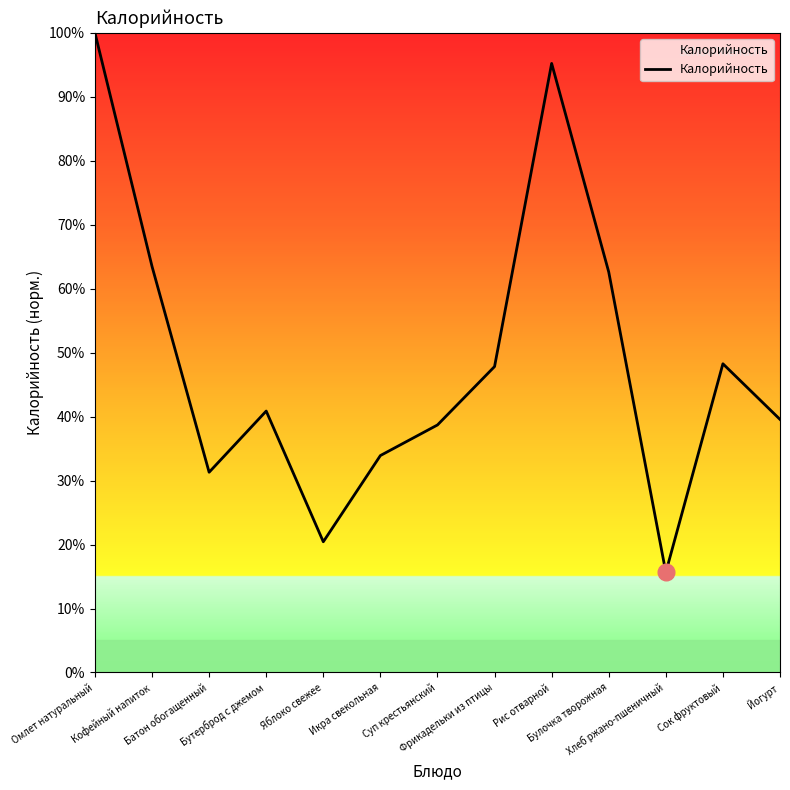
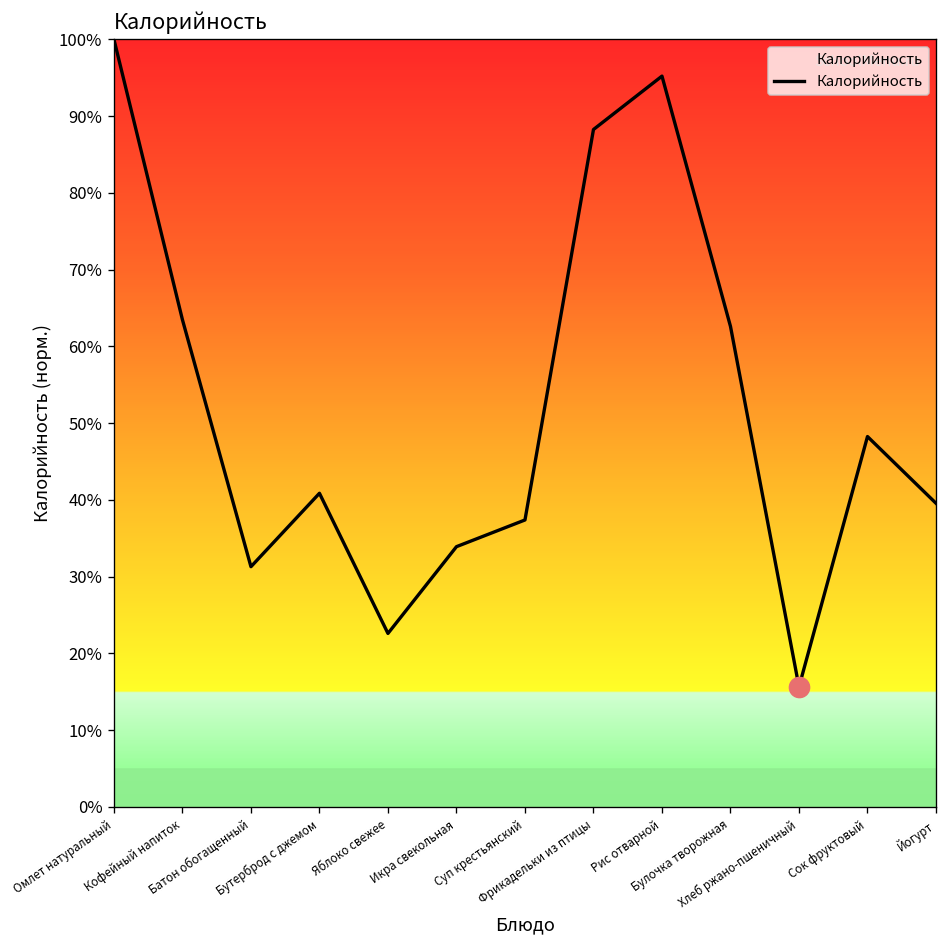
  {
    "Калорийность": {
      "Омлет натуральный": "100%",
      "Кофейный напиток": "63%",
      "Батон обогащенный": "31%",
      "Бутерброд с джемом": "41%",
-     "Яблоко свежее": "20%",
+     "Яблоко свежее": "23%",
      "Икра свекольная": "34%",
-     "Суп крестьянский": "39%",
-     "Фрикадельки из птицы": "48%",
+     "Суп крестьянский": "37%",
+     "Фрикадельки из птицы": "88%",
      "Рис отварной": "95%",
      "Булочка творожная": "63%",
      "Сок фруктовый": "48%",
      "Йогурт": "40%"
    }
  }
